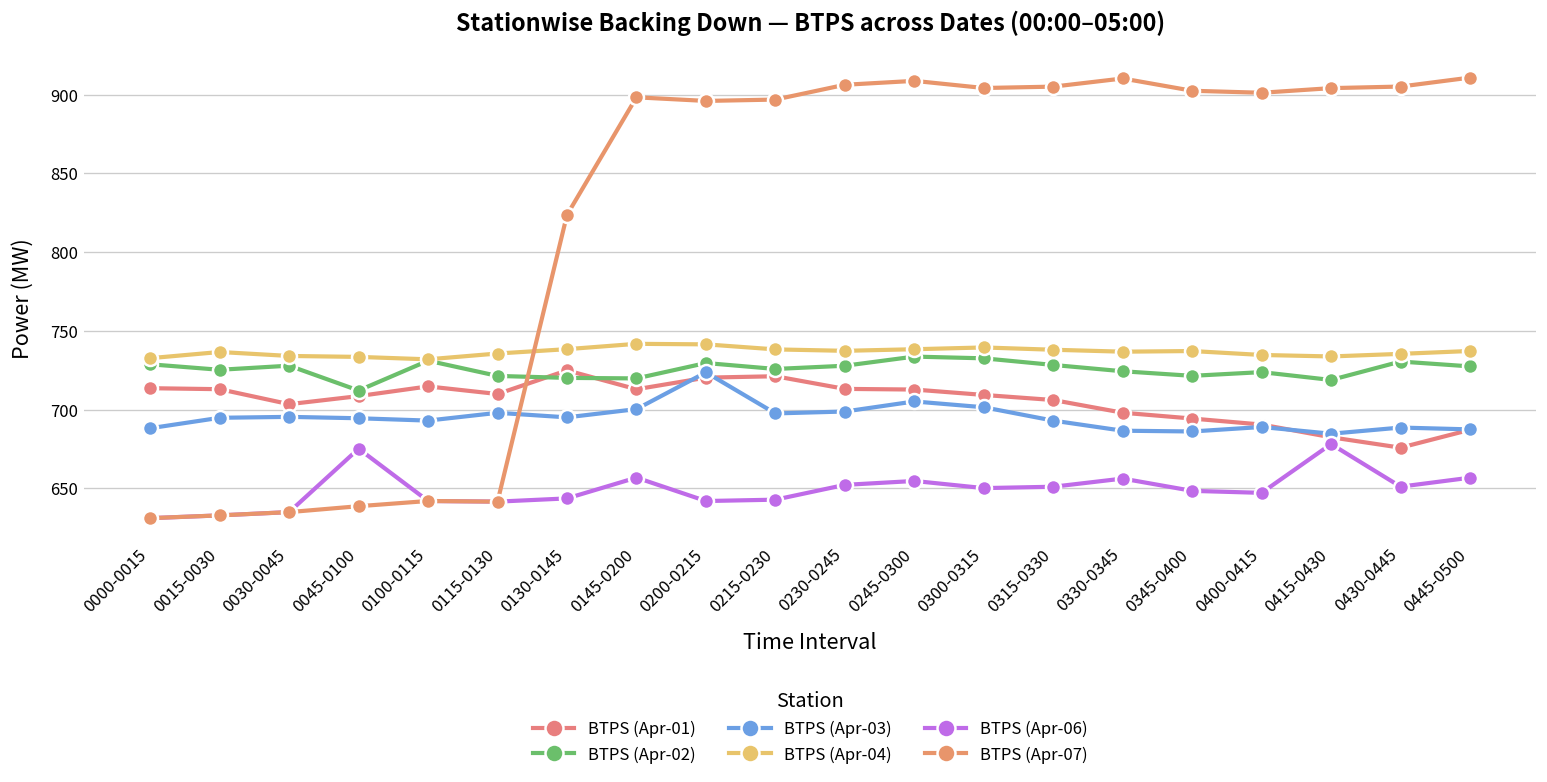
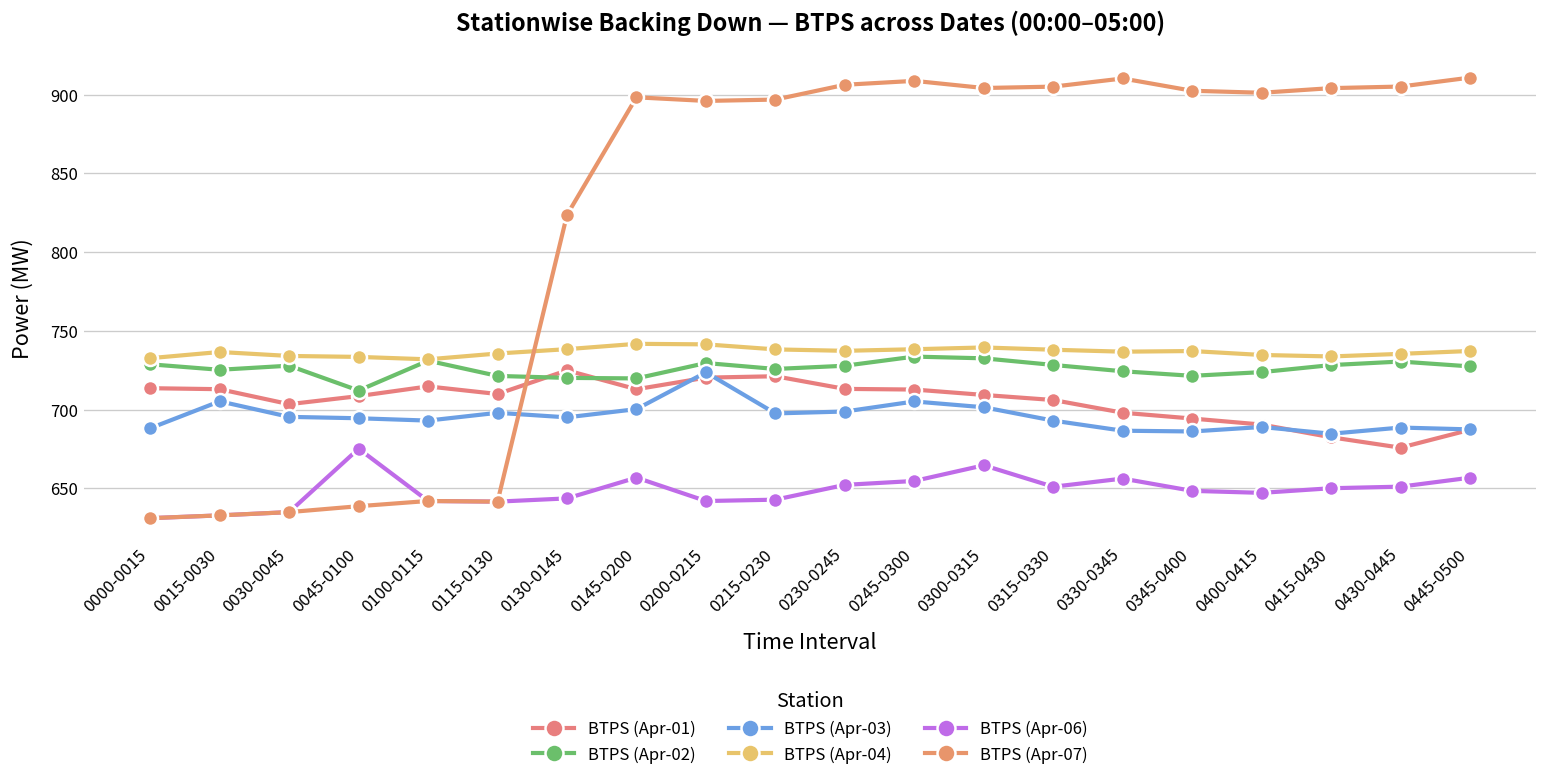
  {
    "BTPS (Apr-02)": {
      "0000-0015": 729,
      "0015-0030": 725,
      "0030-0045": 728,
      "0045-0100": 712,
      "0115-0130": 721,
      "0130-0145": 720,
      "0145-0200": 720,
      "0200-0215": 730,
      "0215-0230": 726,
      "0230-0245": 728,
      "0245-0300": 734,
      "0300-0315": 733,
      "0315-0330": 728,
      "0330-0345": 724,
      "0345-0400": 721,
      "0400-0415": 724,
-     "0415-0430": 719,
+     "0415-0430": 728,
      "0430-0445": 731,
      "0445-0500": 727
    },
    "BTPS (Apr-03)": {
      "0000-0015": 688,
-     "0015-0030": 695,
+     "0015-0030": 705,
      "0030-0045": 695,
      "0045-0100": 694,
      "0100-0115": 693,
      "0115-0130": 698,
      "0130-0145": 695,
      "0145-0200": 700,
      "0200-0215": 724,
      "0215-0230": 698,
      "0230-0245": 699,
      "0245-0300": 705,
      "0300-0315": 701,
      "0315-0330": 693,
      "0330-0345": 687,
      "0345-0400": 686,
      "0415-0430": 685,
      "0430-0445": 689
    },
    "BTPS (Apr-06)": {
      "0045-0100": 675,
      "0130-0145": 644,
      "0145-0200": 657,
      "0200-0215": 642,
      "0215-0230": 643,
      "0230-0245": 652,
      "0245-0300": 655,
-     "0300-0315": 650,
+     "0300-0315": 665,
      "0315-0330": 651,
      "0330-0345": 656,
      "0345-0400": 648,
      "0400-0415": 647,
-     "0415-0430": 678,
+     "0415-0430": 650,
      "0430-0445": 651,
      "0445-0500": 657
    }
  }
